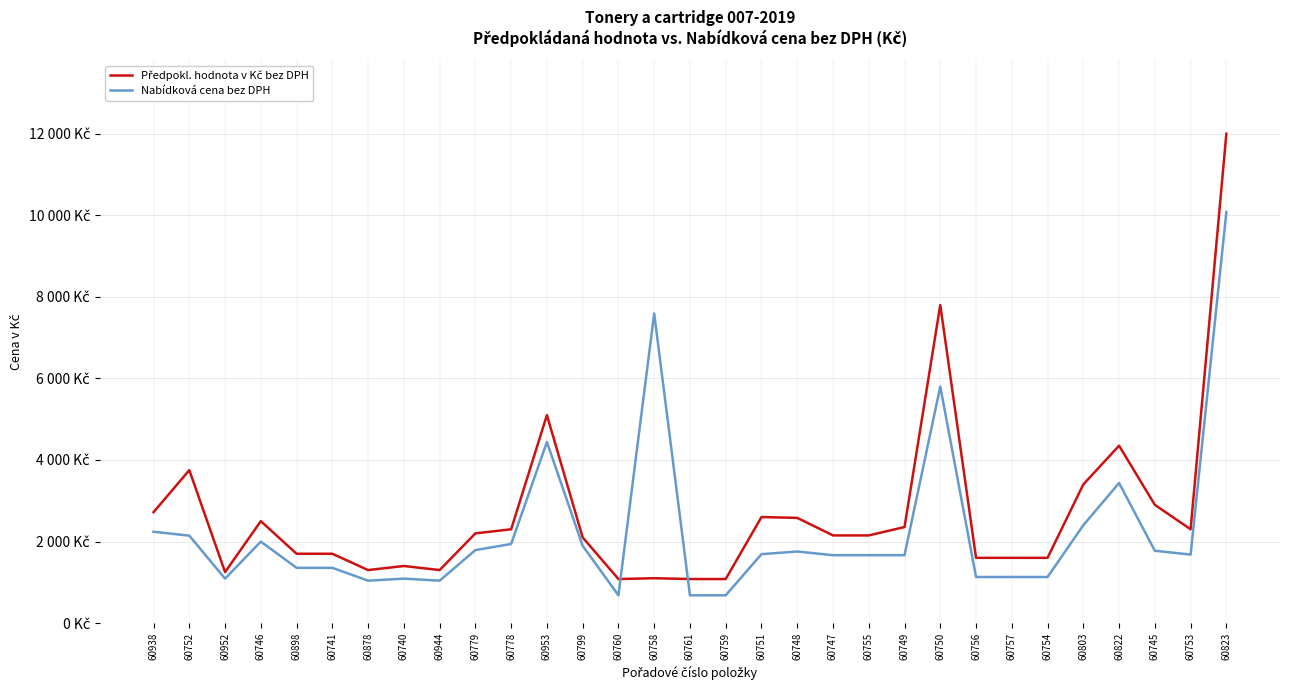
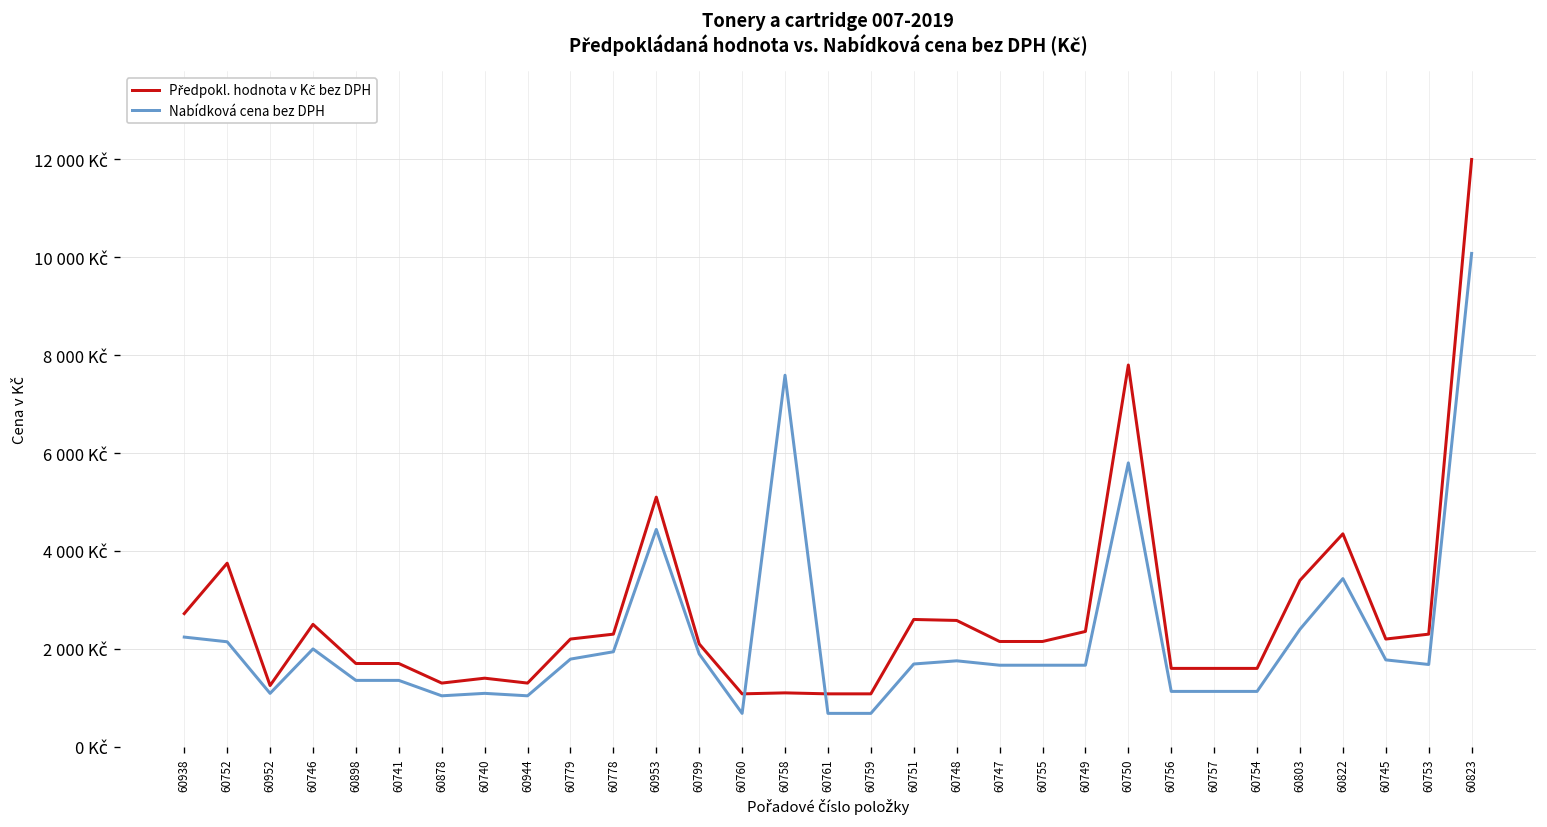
  {
    "Předpokl. hodnota v Kč bez DPH": {
      "60938": "2700 Kč",
      "60752": "3800 Kč",
      "60952": "1300 Kč",
      "60746": "2500 Kč",
      "60898": "1700 Kč",
      "60741": "1700 Kč",
      "60878": "1300 Kč",
      "60740": "1400 Kč",
      "60944": "1300 Kč",
      "60779": "2200 Kč",
      "60778": "2300 Kč",
      "60953": "5100 Kč",
      "60799": "2100 Kč",
      "60760": "1100 Kč",
      "60758": "1100 Kč",
      "60761": "1100 Kč",
      "60759": "1100 Kč",
      "60751": "2600 Kč",
      "60748": "2600 Kč",
      "60747": "2200 Kč",
      "60755": "2200 Kč",
      "60749": "2400 Kč",
      "60750": "7800 Kč",
      "60756": "1600 Kč",
      "60757": "1600 Kč",
      "60754": "1600 Kč",
      "60803": "3400 Kč",
      "60822": "4400 Kč",
-     "60745": "2900 Kč",
+     "60745": "2200 Kč",
      "60753": "2300 Kč",
      "60823": "12000 Kč"
    },
    "Nabídková cena bez DPH": {
      "60938": "2200 Kč",
      "60752": "2100 Kč",
      "60952": "1100 Kč",
      "60746": "2000 Kč",
      "60898": "1400 Kč",
      "60741": "1400 Kč",
      "60878": "1000 Kč",
      "60740": "1100 Kč",
      "60944": "1000 Kč",
      "60779": "1800 Kč",
      "60778": "1900 Kč",
      "60953": "4400 Kč",
      "60799": "1900 Kč",
      "60760": "700 Kč",
      "60758": "7600 Kč",
      "60761": "700 Kč",
      "60759": "700 Kč",
      "60751": "1700 Kč",
      "60748": "1800 Kč",
      "60747": "1700 Kč",
      "60755": "1700 Kč",
      "60749": "1700 Kč",
      "60750": "5800 Kč",
      "60756": "1100 Kč",
      "60757": "1100 Kč",
      "60754": "1100 Kč",
      "60803": "2400 Kč",
      "60822": "3400 Kč",
      "60745": "1800 Kč",
      "60753": "1700 Kč",
      "60823": "10100 Kč"
    }
  }
